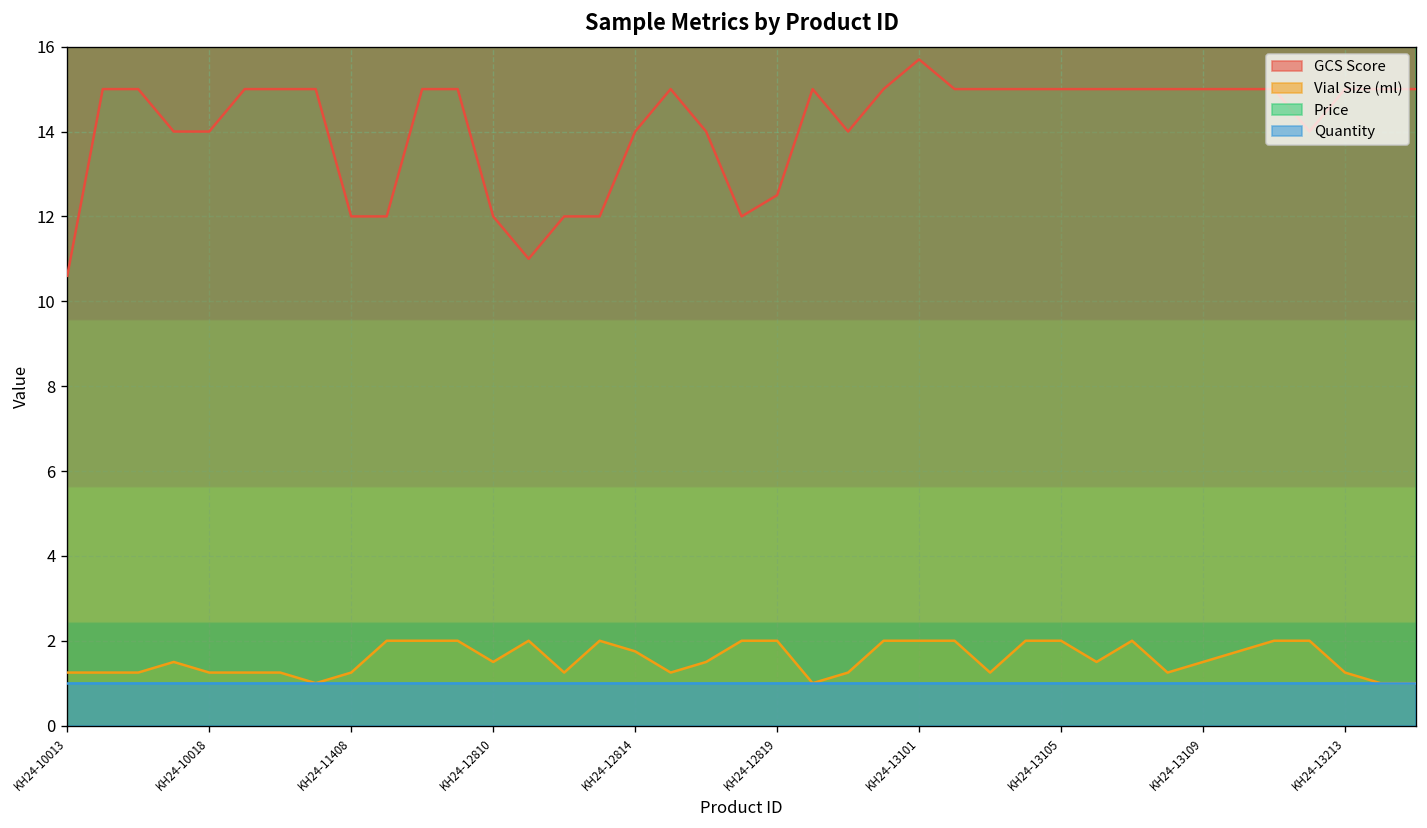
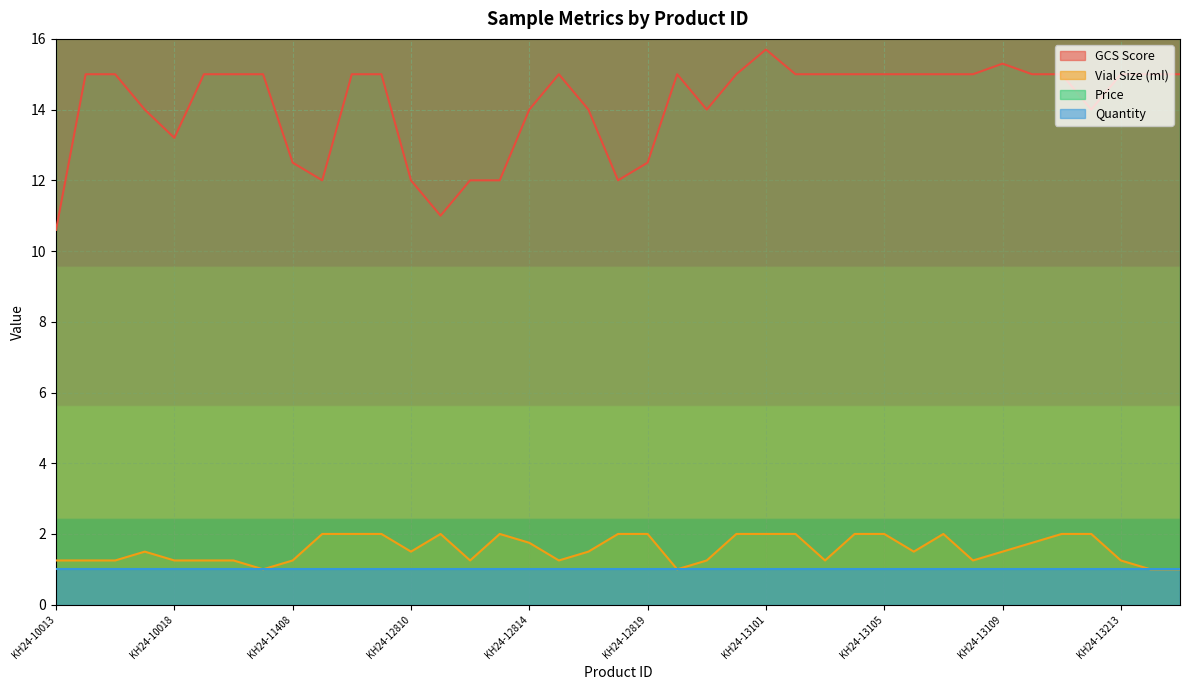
  {
    "GCS Score": {
      "KH24-10013": 10.6,
-     "KH24-10018": 14.0,
-     "KH24-11408": 12.0,
+     "KH24-10018": 13.2,
+     "KH24-11408": 12.5,
      "KH24-12810": 12.0,
      "KH24-12814": 14.0,
      "KH24-12819": 12.5,
      "KH24-13101": 15.7,
      "KH24-13105": 15.0,
-     "KH24-13109": 15.0
+     "KH24-13109": 15.3
    },
    "Vial Size (ml)": {
      "KH24-10013": 1.3,
      "KH24-10018": 1.3,
      "KH24-11408": 1.3,
      "KH24-12810": 1.5,
      "KH24-12814": 1.8,
      "KH24-12819": 2.0,
      "KH24-13101": 2.0,
      "KH24-13105": 2.0,
      "KH24-13109": 1.5,
      "KH24-13213": 1.3
    },
    "Quantity": {
      "KH24-10013": 1.0,
      "KH24-10018": 1.0,
      "KH24-11408": 1.0,
      "KH24-12810": 1.0,
      "KH24-12814": 1.0,
      "KH24-12819": 1.0,
      "KH24-13101": 1.0,
      "KH24-13105": 1.0,
      "KH24-13109": 1.0,
      "KH24-13213": 1.0
    }
  }
